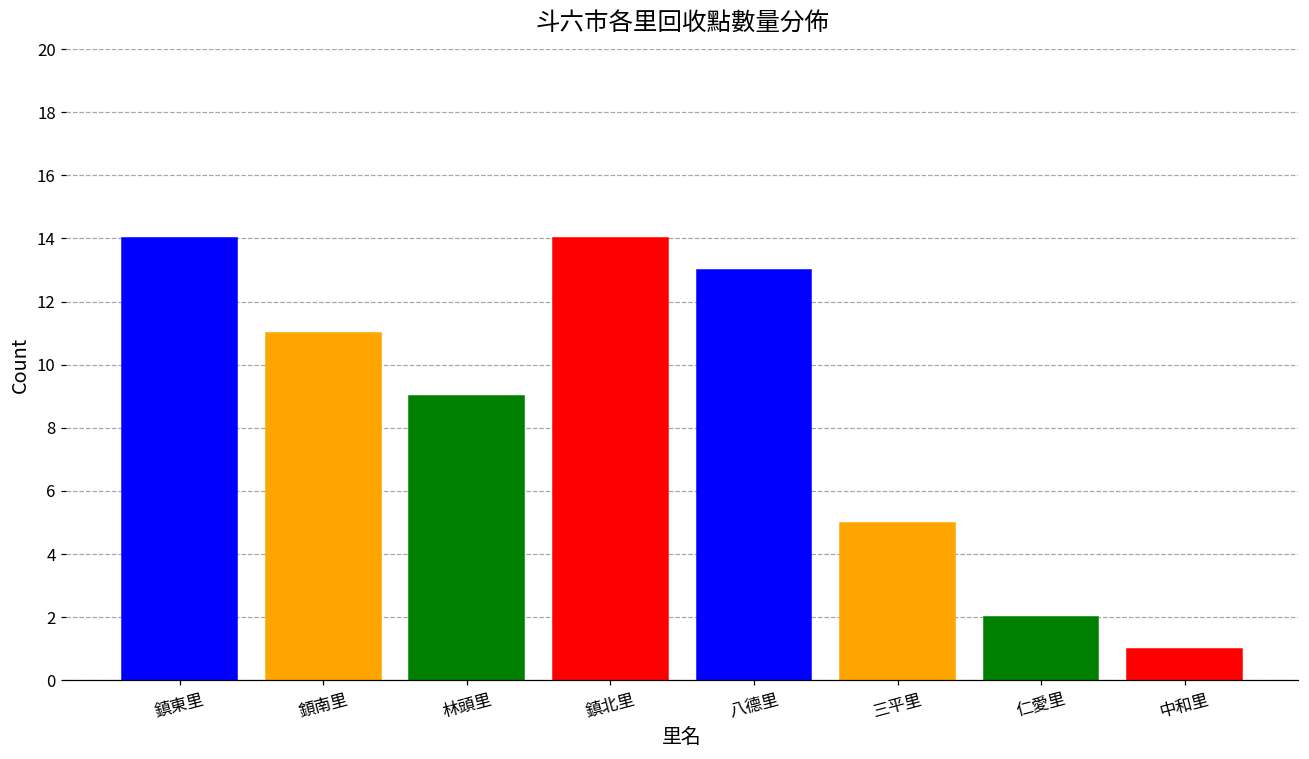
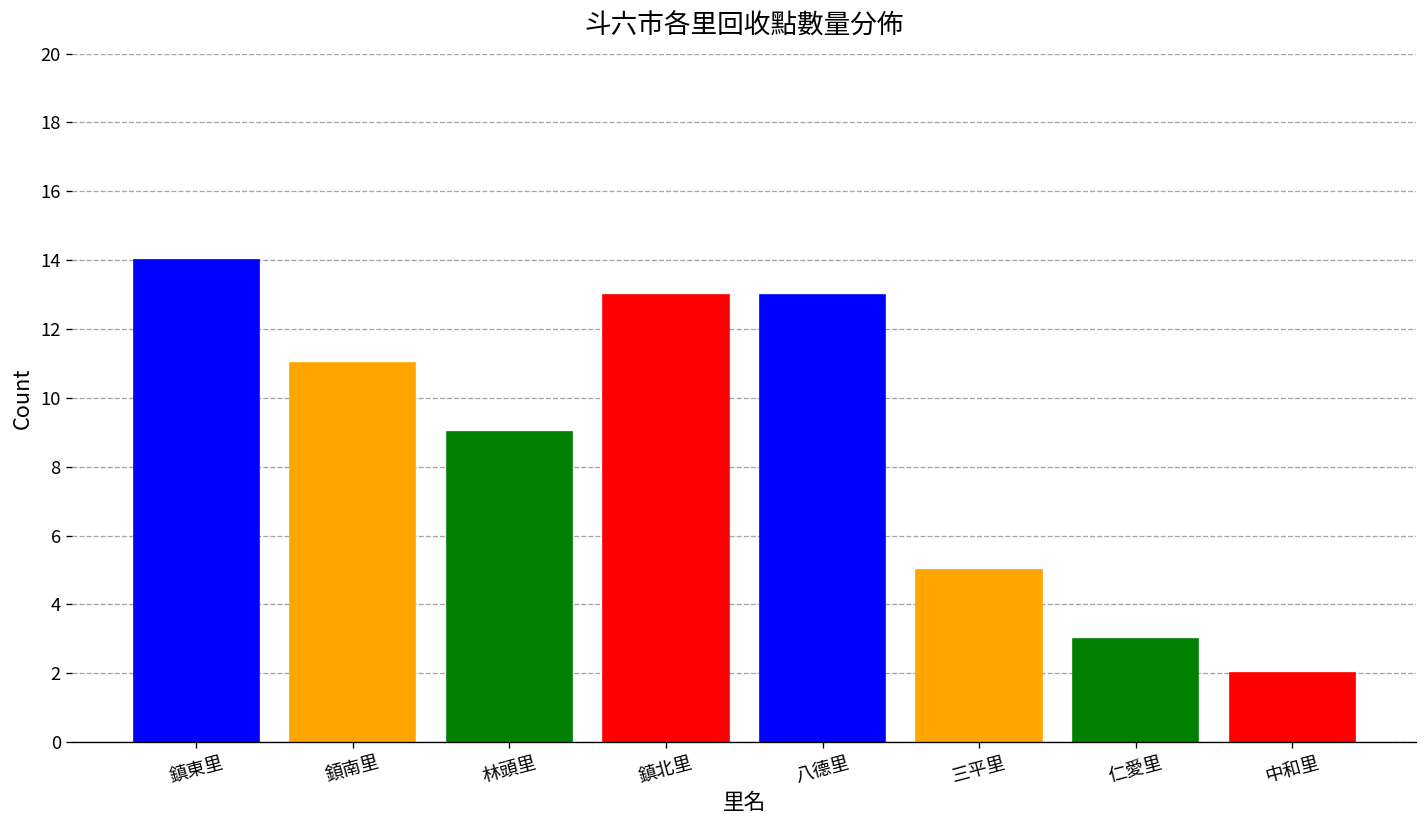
  {
    "鎮東里": 14,
    "顉南里": 11,
    "林頭里": 9,
-   "鎮北里": 14,
+   "鎮北里": 13,
    "八德里": 13,
    "三平里": 5,
-   "仁愛里": 2,
-   "中和里": 1
+   "仁愛里": 3,
+   "中和里": 2
  }
